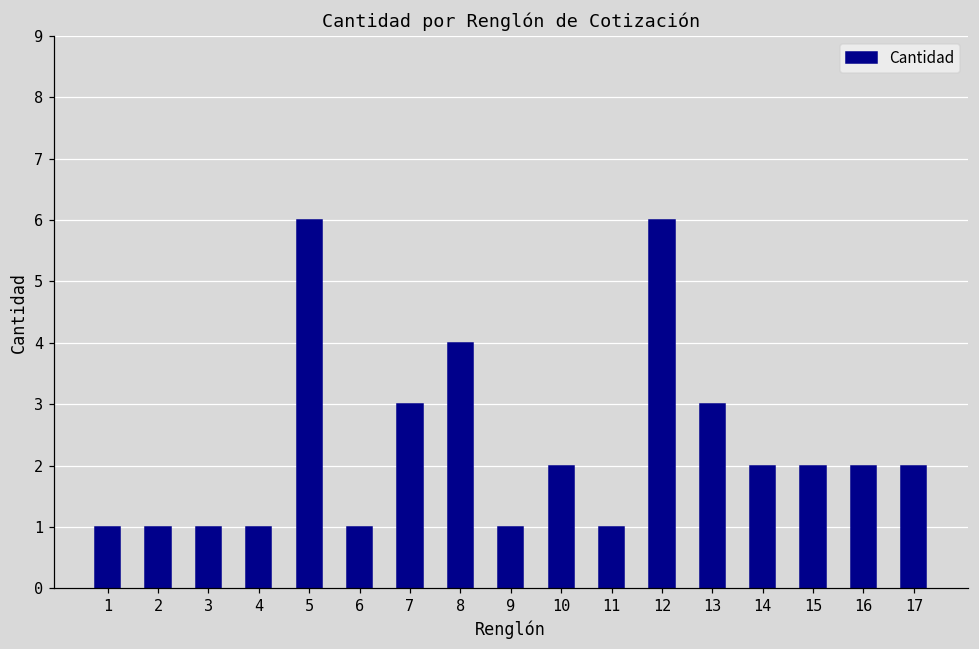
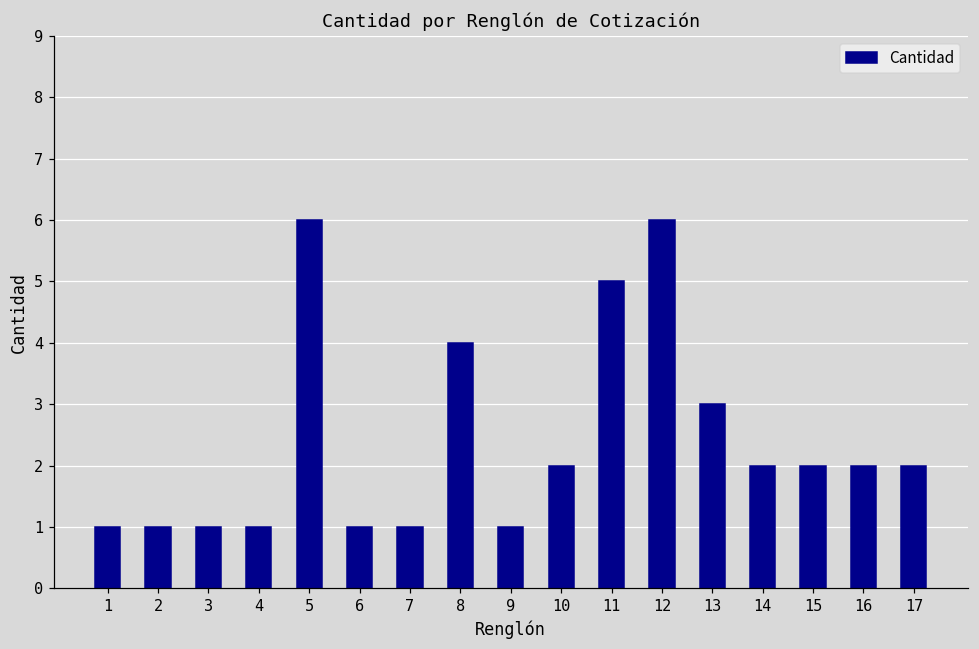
  {
    "1": 1,
    "2": 1,
    "3": 1,
    "4": 1,
    "5": 6,
    "6": 1,
-   "7": 3,
+   "7": 1,
    "8": 4,
    "9": 1,
    "10": 2,
-   "11": 1,
+   "11": 5,
    "12": 6,
    "13": 3,
    "14": 2,
    "15": 2,
    "16": 2,
    "17": 2
  }
